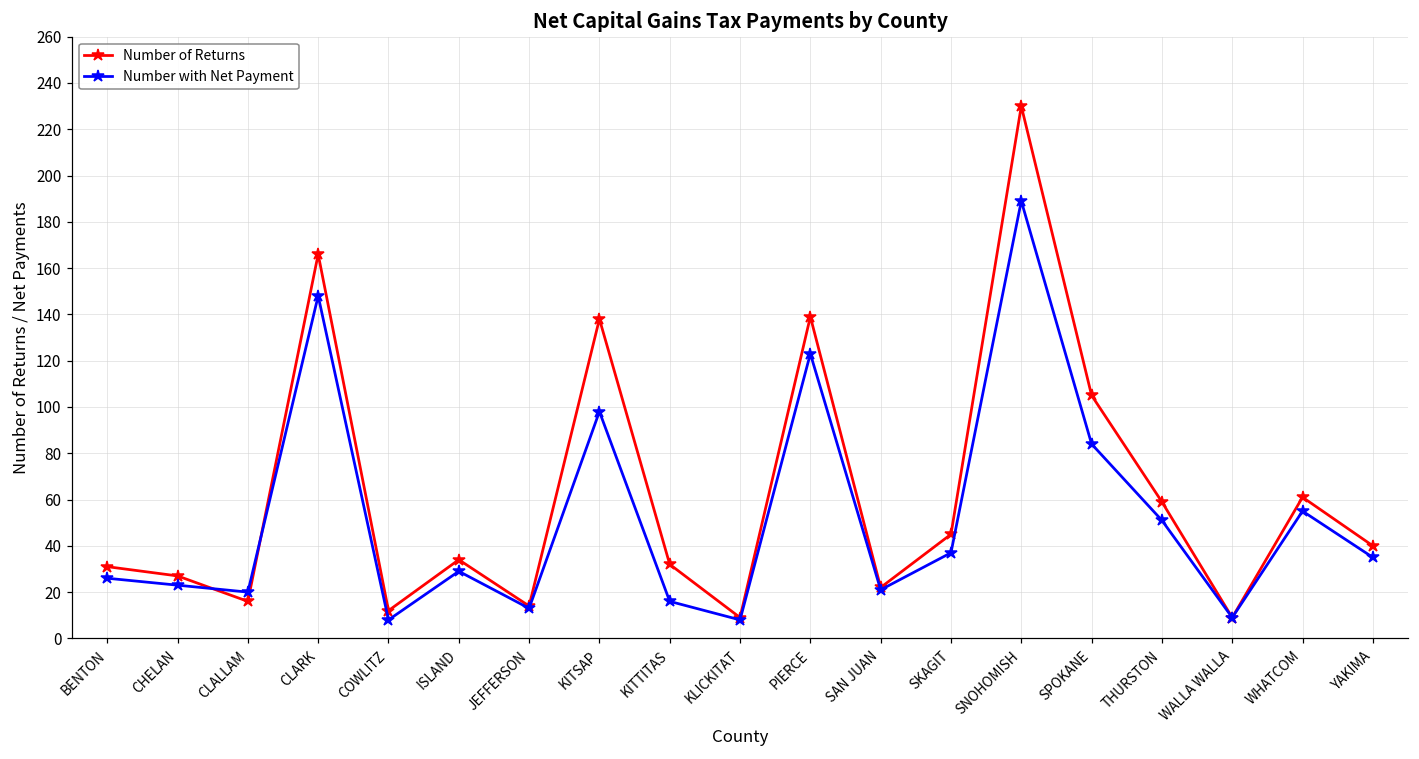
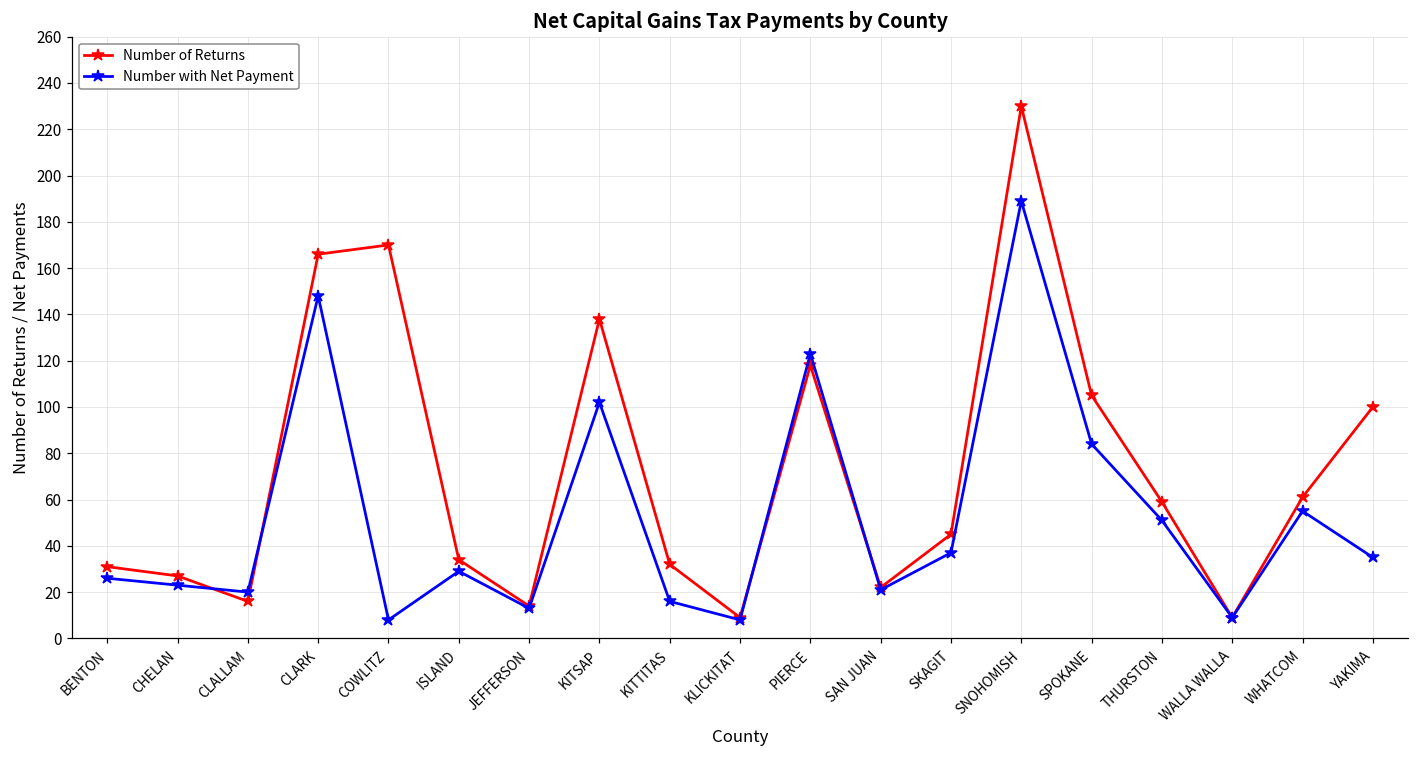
  {
    "Number of Returns": {
      "BENTON": 31,
      "CHELAN": 27,
      "CLALLAM": 16,
      "CLARK": 166,
-     "COWLITZ": 12,
+     "COWLITZ": 170,
      "ISLAND": 34,
      "KITSAP": 138,
      "KITTITAS": 32,
-     "PIERCE": 139,
+     "PIERCE": 118,
      "SKAGIT": 45,
      "SNOHOMISH": 230,
      "SPOKANE": 105,
      "THURSTON": 59,
      "WHATCOM": 61,
-     "YAKIMA": 40
+     "YAKIMA": 100
    },
    "Number with Net Payment": {
      "BENTON": 26,
      "CHELAN": 23,
      "CLALLAM": 20,
      "CLARK": 148,
      "COWLITZ": 8,
      "ISLAND": 29,
-     "KITSAP": 98,
+     "KITSAP": 102,
      "KITTITAS": 16,
      "PIERCE": 123,
      "SKAGIT": 37,
      "SNOHOMISH": 189,
      "SPOKANE": 84,
      "THURSTON": 51,
      "WHATCOM": 55,
      "YAKIMA": 35
    }
  }
